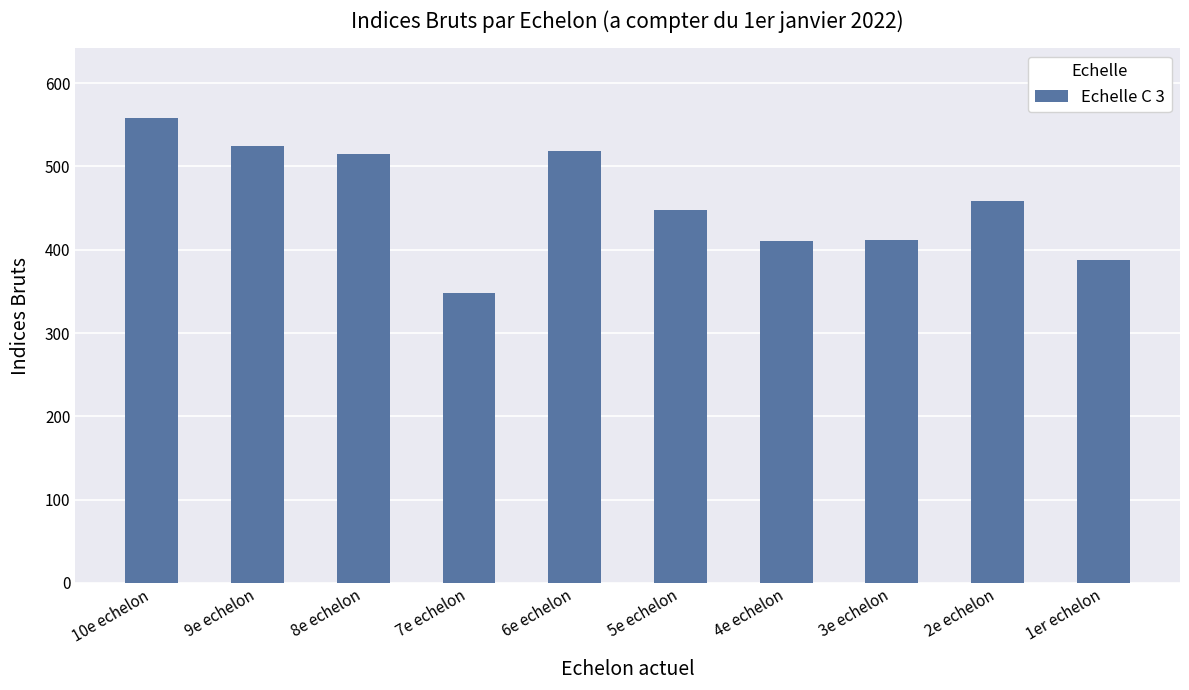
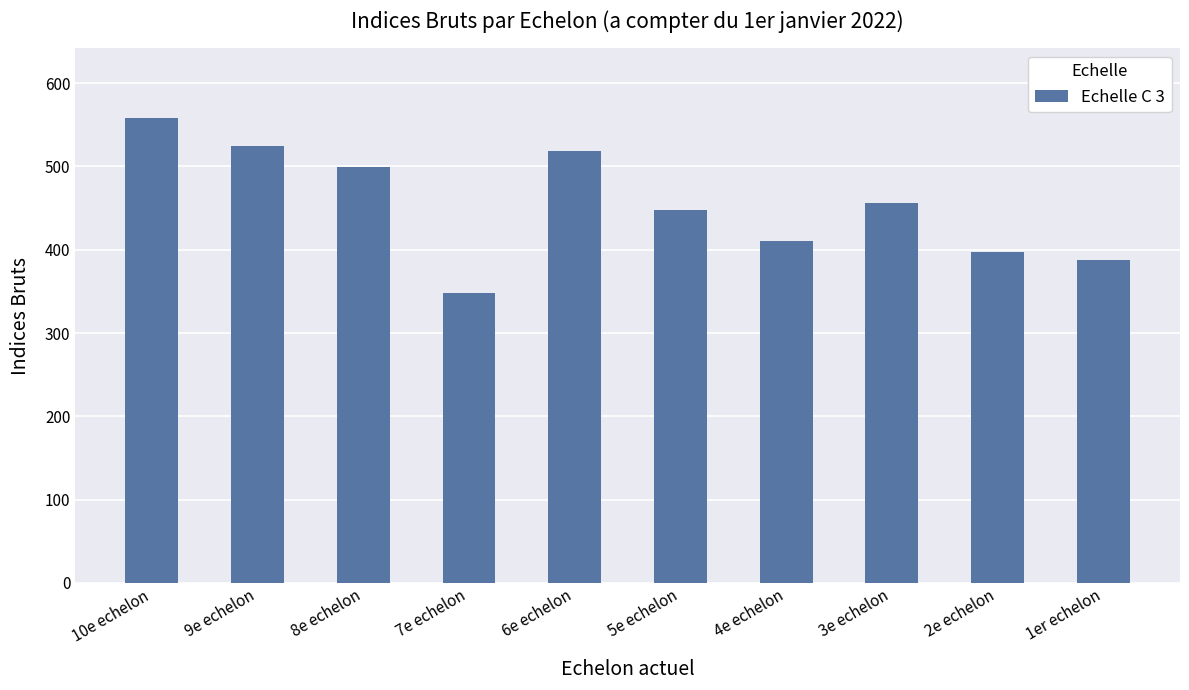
  {
    "10e echelon": 560,
    "9e echelon": 530,
-   "8e echelon": 520,
+   "8e echelon": 500,
    "7e echelon": 350,
    "6e echelon": 520,
    "5e echelon": 450,
    "4e echelon": 410,
-   "3e echelon": 410,
-   "2e echelon": 460,
+   "3e echelon": 460,
+   "2e echelon": 400,
    "1er echelon": 390
  }
